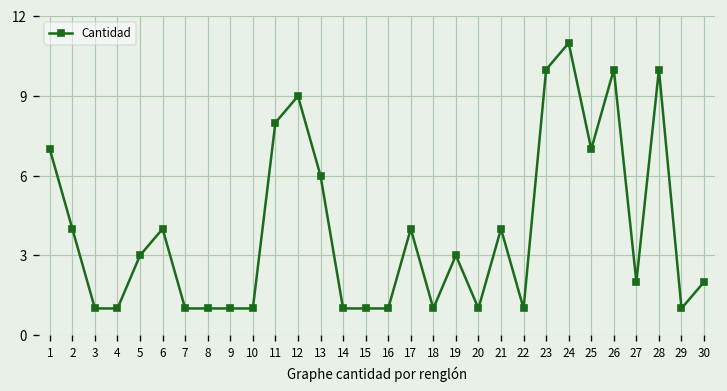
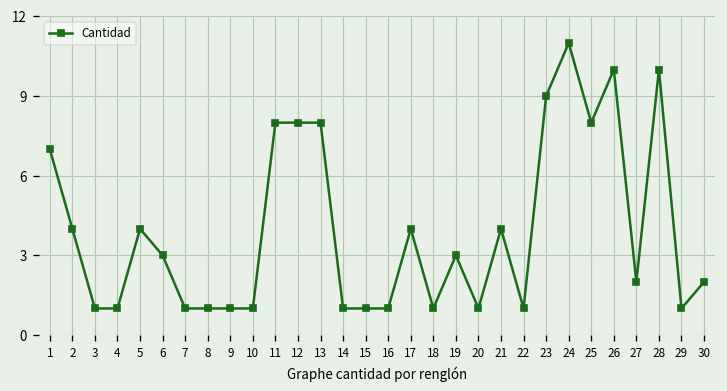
  {
    "1": 7,
    "2": 4,
    "3": 1,
    "4": 1,
-   "5": 3,
-   "6": 4,
+   "5": 4,
+   "6": 3,
    "7": 1,
    "8": 1,
    "9": 1,
    "10": 1,
    "11": 8,
-   "12": 9,
-   "13": 6,
+   "12": 8,
+   "13": 8,
    "14": 1,
    "15": 1,
    "16": 1,
    "17": 4,
    "18": 1,
    "19": 3,
    "20": 1,
    "21": 4,
    "22": 1,
-   "23": 10,
+   "23": 9,
    "24": 11,
-   "25": 7,
+   "25": 8,
    "26": 10,
    "27": 2,
    "28": 10,
    "29": 1,
    "30": 2
  }
